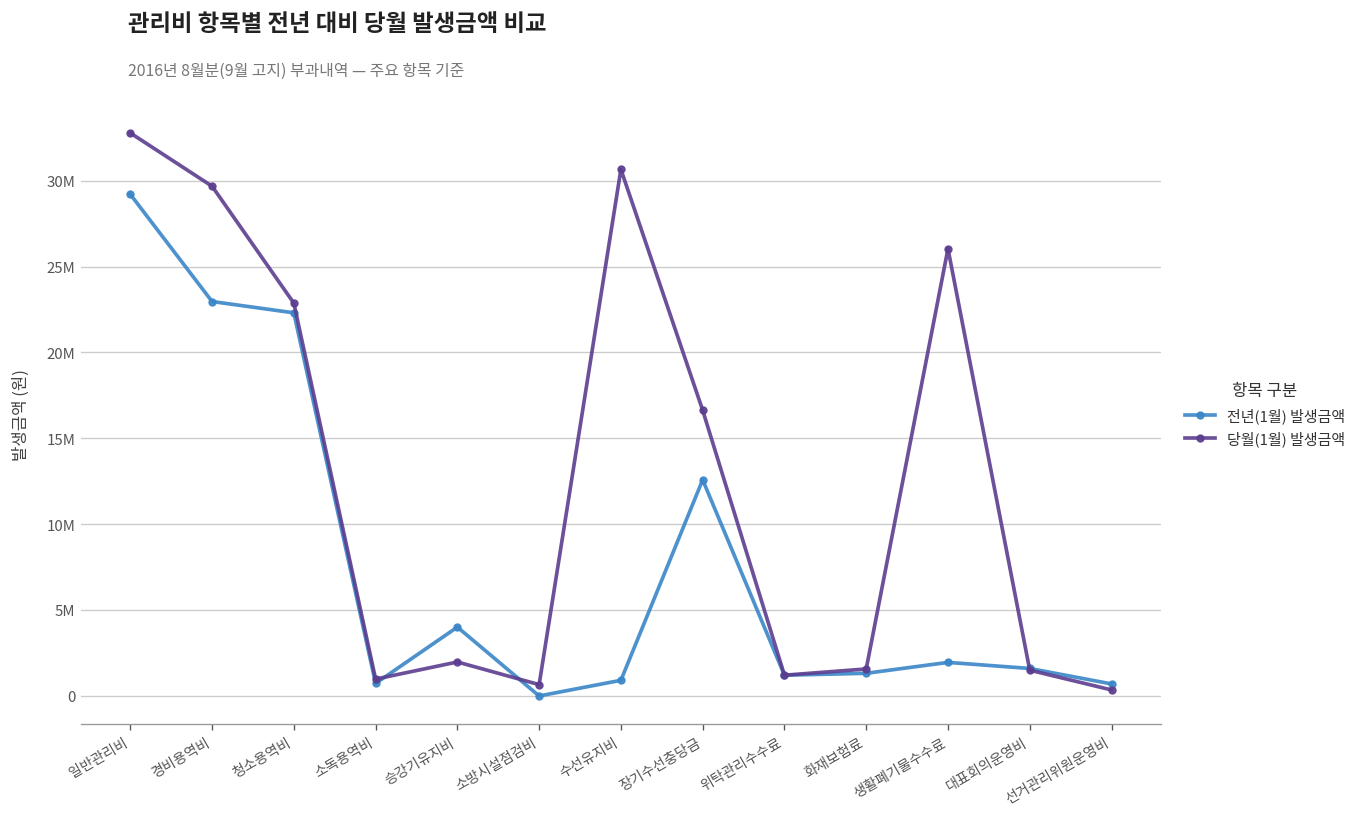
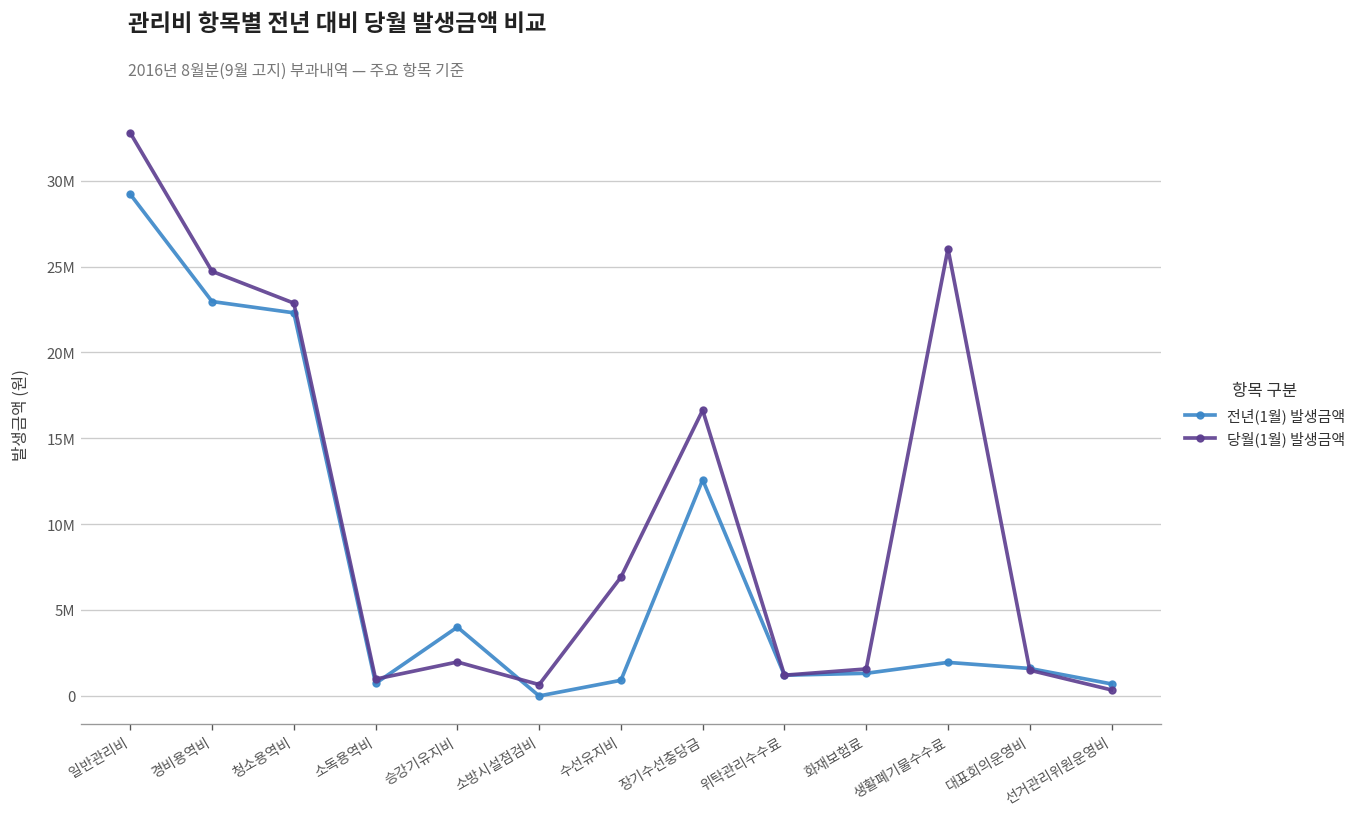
  {
    "전년(1월) 발생금액": {
      "일반관리비": 29200000,
      "경비용역비": 23000000,
      "청소용역비": 22300000,
      "소독용역비": 700000,
      "승강기유지비": 4000000,
      "소방시설점검비": 0,
      "수선유지비": 900000,
      "장기수선충당금": 12600000,
      "화재보험료": 1300000,
      "생활폐기물수수료": 2000000,
      "선거관리위원운영비": 700000
    },
    "당월(1월) 발생금액": {
      "일반관리비": 32800000,
-     "경비용역비": 29700000,
+     "경비용역비": 24700000,
      "청소용역비": 22900000,
      "소독용역비": 1000000,
      "승강기유지비": 2000000,
      "소방시설점검비": 700000,
-     "수선유지비": 30700000,
+     "수선유지비": 6900000,
      "장기수선충당금": 16600000,
      "화재보험료": 1600000,
      "생활폐기물수수료": 26000000,
      "선거관리위원운영비": 400000
    }
  }
